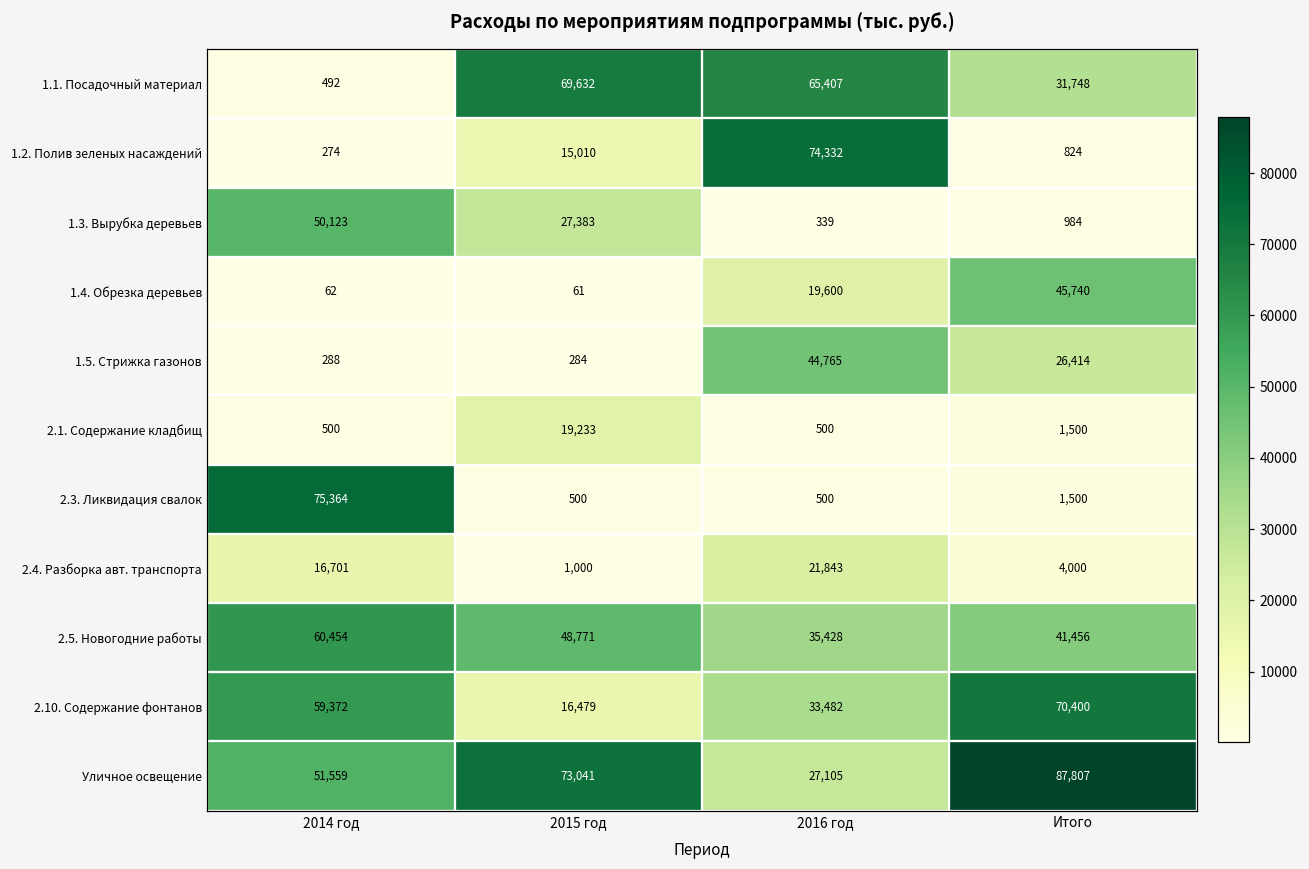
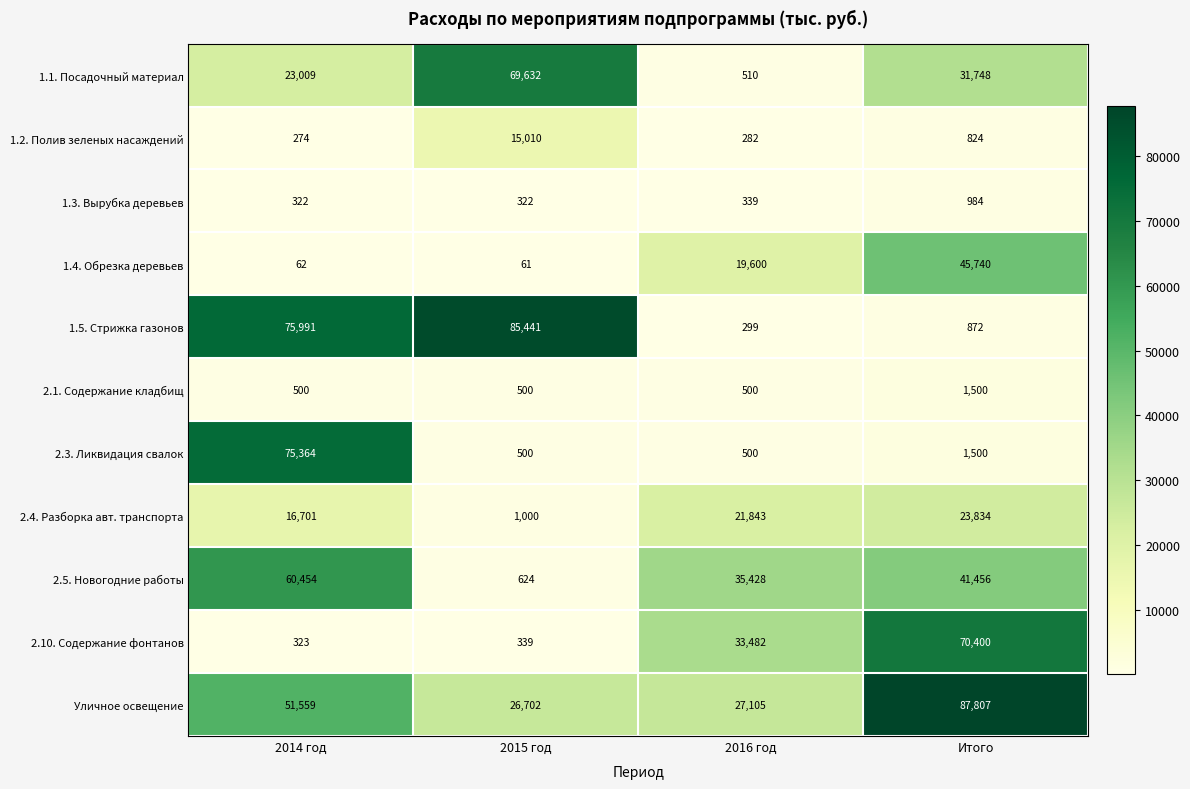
  {
    "1.1. Посадочный материал": {
-     "2014 год": "492",
+     "2014 год": "23,009",
      "2015 год": "69,632",
-     "2016 год": "65,407",
+     "2016 год": "510",
      "Итого": "31,748"
    },
    "1.2. Полив зеленых насаждений": {
      "2014 год": "274",
      "2015 год": "15,010",
-     "2016 год": "74,332",
+     "2016 год": "282",
      "Итого": "824"
    },
    "1.3. Вырубка деревьев": {
-     "2014 год": "50,123",
-     "2015 год": "27,383",
+     "2014 год": "322",
+     "2015 год": "322",
      "2016 год": "339",
      "Итого": "984"
    },
    "1.4. Обрезка деревьев": {
      "2014 год": "62",
      "2015 год": "61",
      "2016 год": "19,600",
      "Итого": "45,740"
    },
    "1.5. Стрижка газонов": {
-     "2014 год": "288",
-     "2015 год": "284",
-     "2016 год": "44,765",
-     "Итого": "26,414"
+     "2014 год": "75,991",
+     "2015 год": "85,441",
+     "2016 год": "299",
+     "Итого": "872"
    },
    "2.1. Содержание кладбищ": {
      "2014 год": "500",
-     "2015 год": "19,233",
+     "2015 год": "500",
      "2016 год": "500",
      "Итого": "1,500"
    },
    "2.3. Ликвидация свалок": {
      "2014 год": "75,364",
      "2015 год": "500",
      "2016 год": "500",
      "Итого": "1,500"
    },
    "2.4. Разборка авт. транспорта": {
      "2014 год": "16,701",
      "2015 год": "1,000",
      "2016 год": "21,843",
-     "Итого": "4,000"
+     "Итого": "23,834"
    },
    "2.5. Новогодние работы": {
      "2014 год": "60,454",
-     "2015 год": "48,771",
+     "2015 год": "624",
      "2016 год": "35,428",
      "Итого": "41,456"
    },
    "2.10. Содержание фонтанов": {
-     "2014 год": "59,372",
-     "2015 год": "16,479",
+     "2014 год": "323",
+     "2015 год": "339",
      "2016 год": "33,482",
      "Итого": "70,400"
    },
    "Уличное освещение": {
      "2014 год": "51,559",
-     "2015 год": "73,041",
+     "2015 год": "26,702",
      "2016 год": "27,105",
      "Итого": "87,807"
    }
  }
